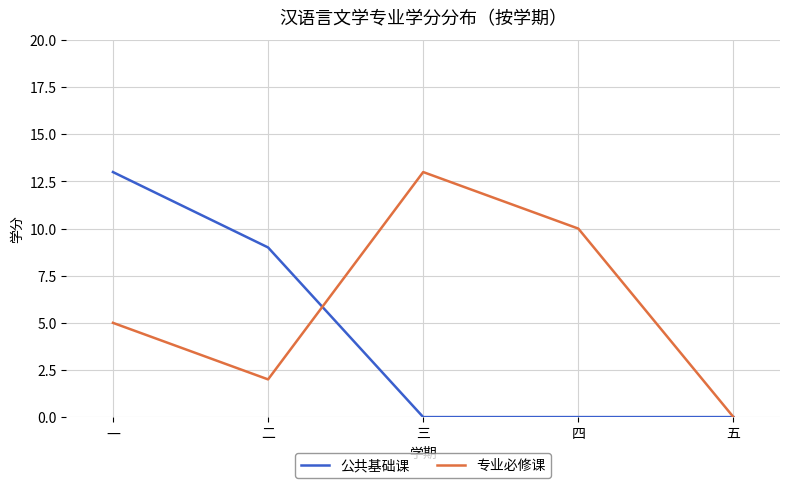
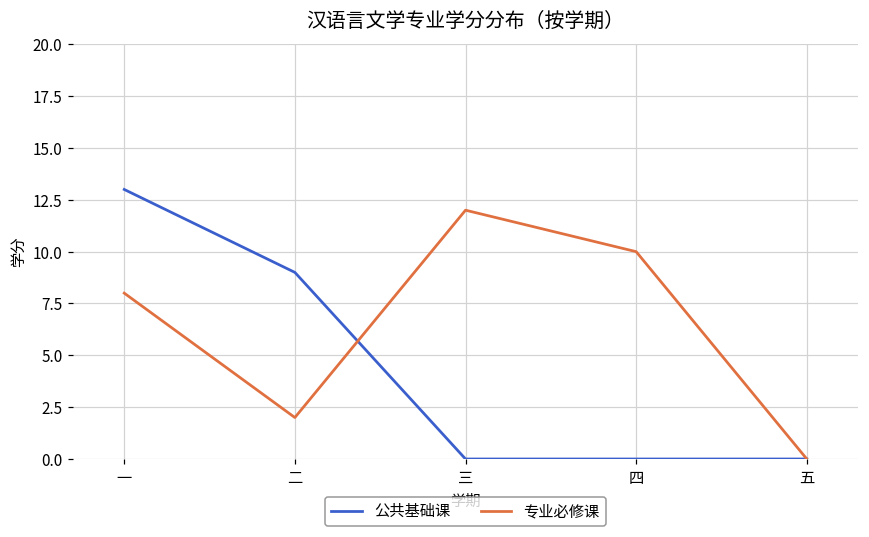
  {
    "公共基础课": {
      "一": 13,
      "二": 9,
      "三": 0,
      "四": 0
    },
    "专业必修课": {
-     "一": 5,
+     "一": 8,
      "二": 2,
-     "三": 13,
+     "三": 12,
      "四": 10
    }
  }
